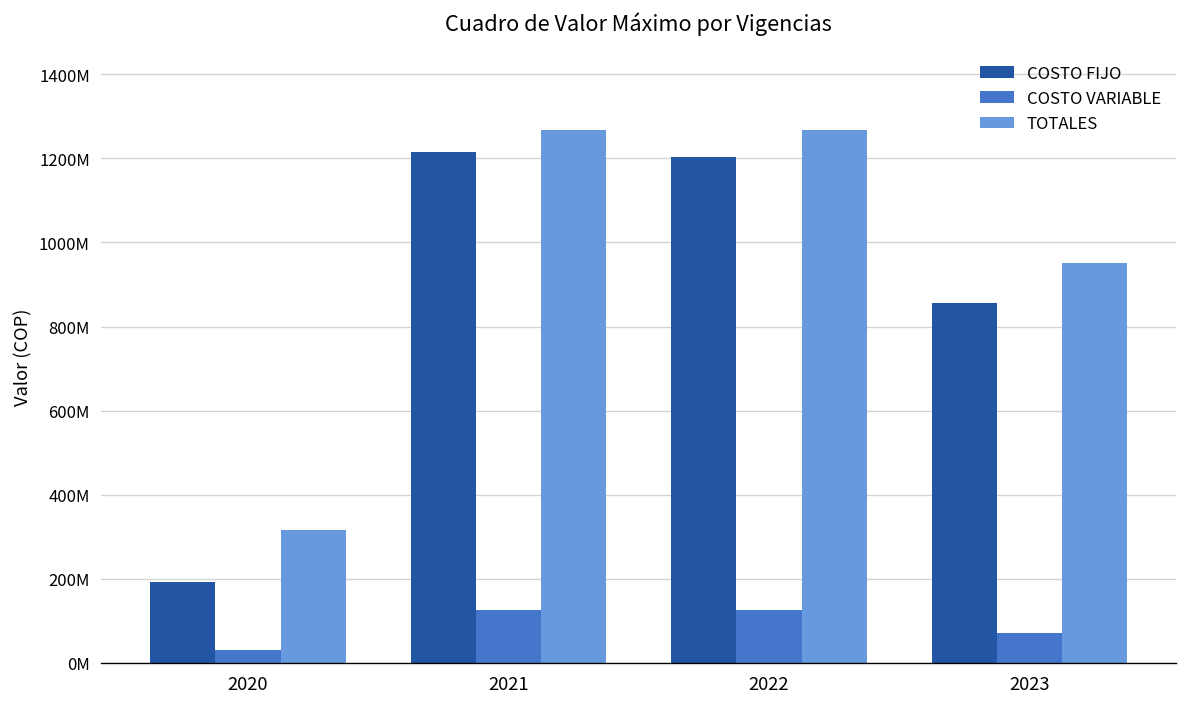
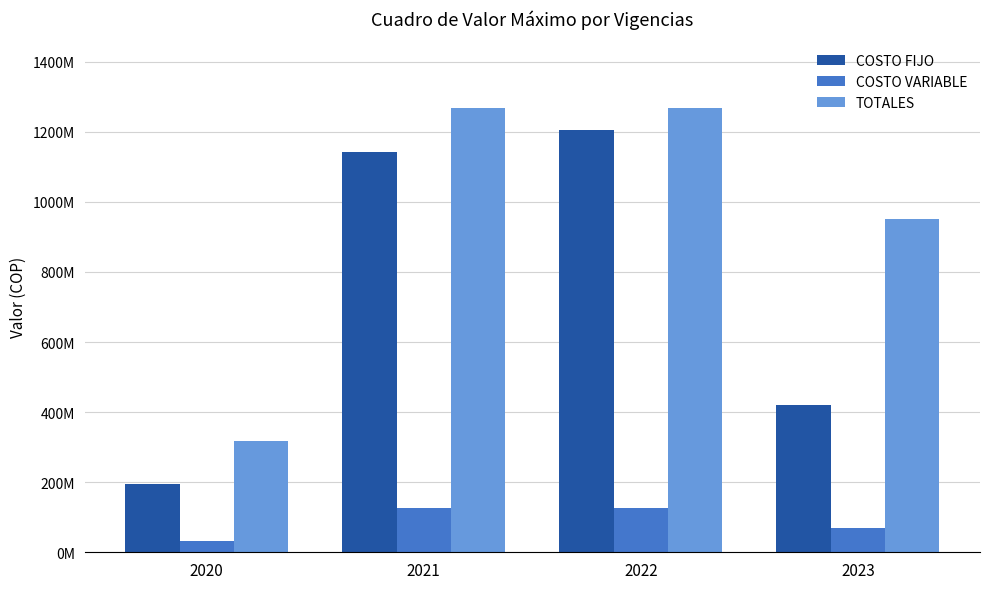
  {
    "COSTO FIJO": {
      "2020": 190000000,
-     "2021": 1210000000,
+     "2021": 1140000000,
      "2022": 1200000000,
-     "2023": 860000000
+     "2023": 420000000
    }
  }
